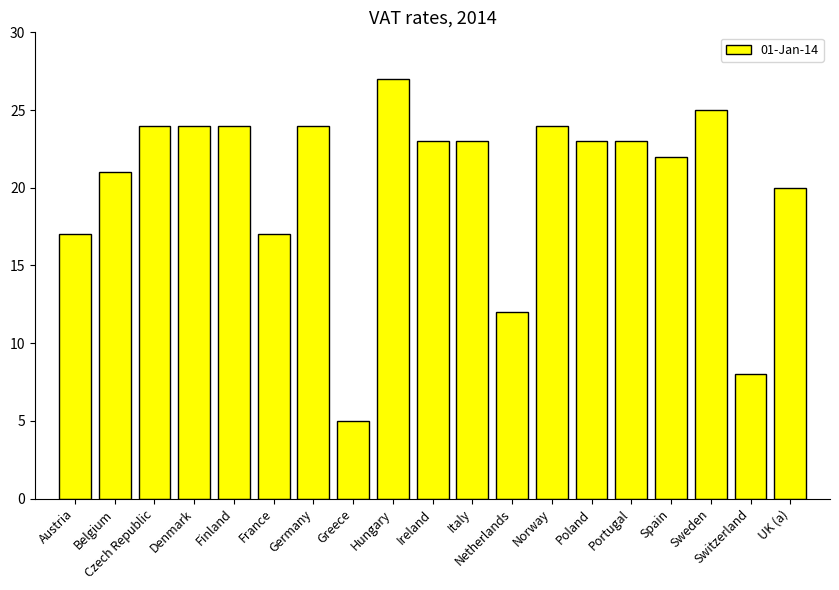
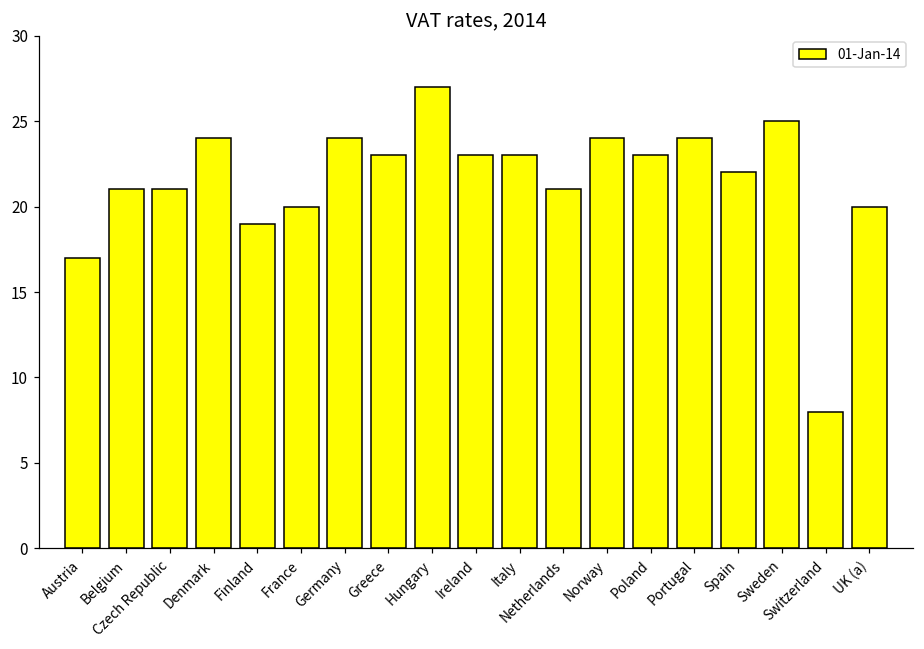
  {
    "Austria": 17,
    "Belgium": 21,
-   "Czech Republic": 24,
+   "Czech Republic": 21,
    "Denmark": 24,
-   "Finland": 24,
-   "France": 17,
+   "Finland": 19,
+   "France": 20,
    "Germany": 24,
-   "Greece": 5,
+   "Greece": 23,
    "Hungary": 27,
    "Ireland": 23,
    "Italy": 23,
-   "Netherlands": 12,
+   "Netherlands": 21,
    "Norway": 24,
    "Poland": 23,
-   "Portugal": 23,
+   "Portugal": 24,
    "Spain": 22,
    "Sweden": 25,
    "Switzerland": 8,
    "UK (a)": 20
  }
